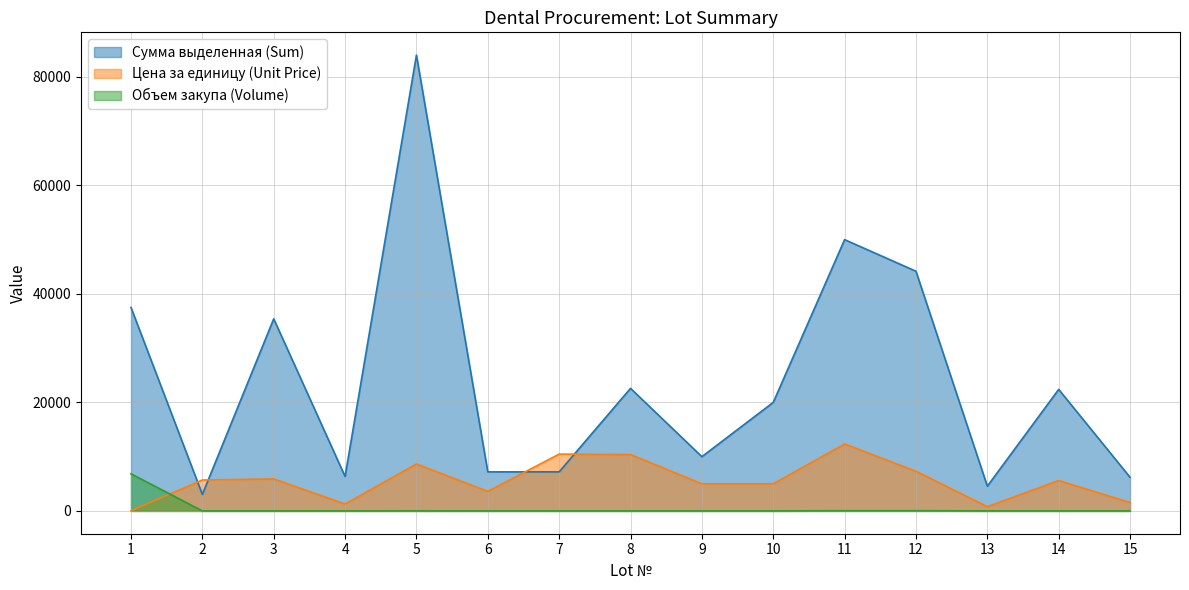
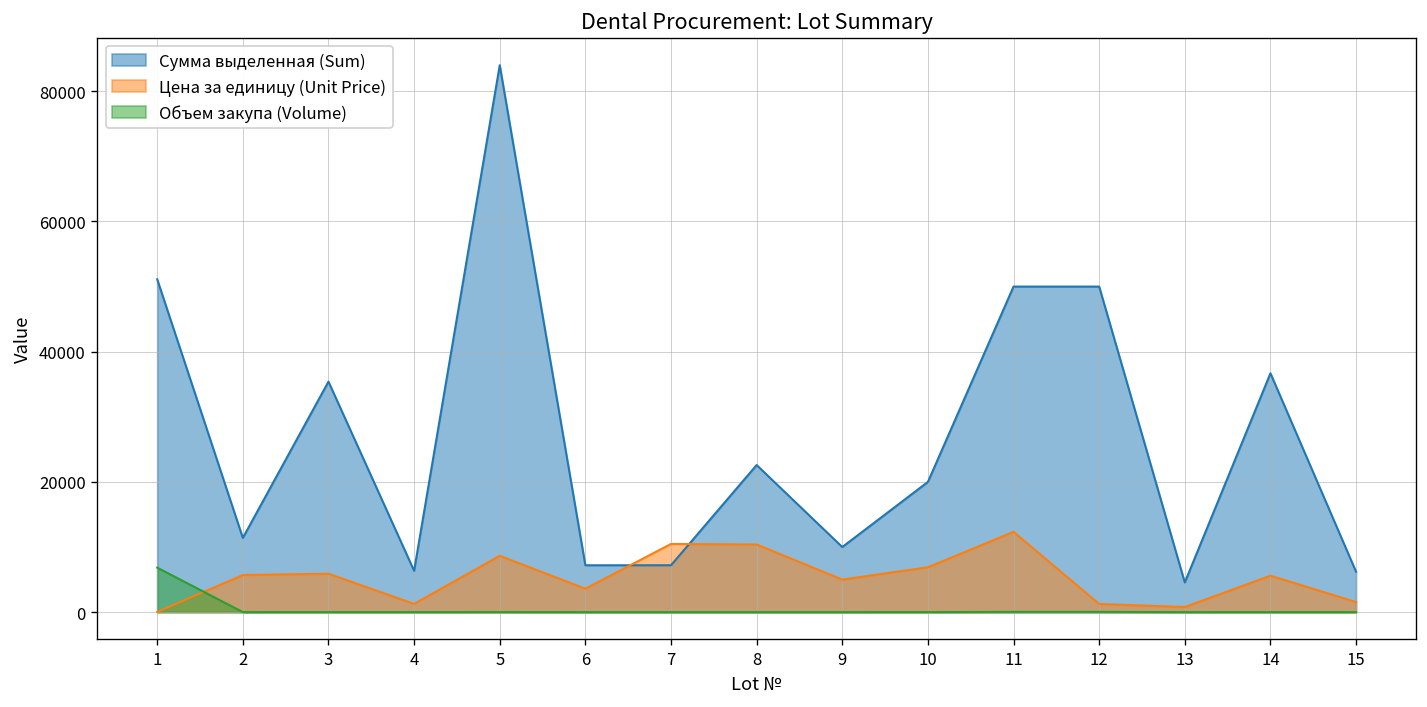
  {
    "Сумма выделенная (Sum)": {
-     "1": 38000,
-     "2": 3000,
+     "1": 51000,
+     "2": 11000,
      "3": 35000,
      "4": 6000,
      "5": 84000,
      "6": 7000,
      "7": 7000,
      "8": 23000,
      "9": 10000,
      "10": 20000,
      "11": 50000,
-     "12": 44000,
+     "12": 50000,
      "13": 5000,
-     "14": 22000,
+     "14": 37000,
      "15": 6000
    },
    "Цена за единицу (Unit Price)": {
      "1": 0,
      "2": 6000,
      "3": 6000,
      "4": 1000,
      "5": 9000,
      "6": 4000,
      "7": 10000,
      "8": 10000,
      "9": 5000,
-     "10": 5000,
+     "10": 7000,
      "11": 12000,
-     "12": 7000,
+     "12": 1000,
      "13": 1000,
      "14": 6000,
      "15": 2000
    },
    "Объем закупа (Volume)": {
      "1": 7000,
      "2": 0,
      "3": 0,
      "4": 0,
      "5": 0,
      "6": 0,
      "7": 0,
      "8": 0,
      "9": 0,
      "10": 0,
      "11": 0,
      "12": 0,
      "13": 0,
      "14": 0,
      "15": 0
    }
  }
